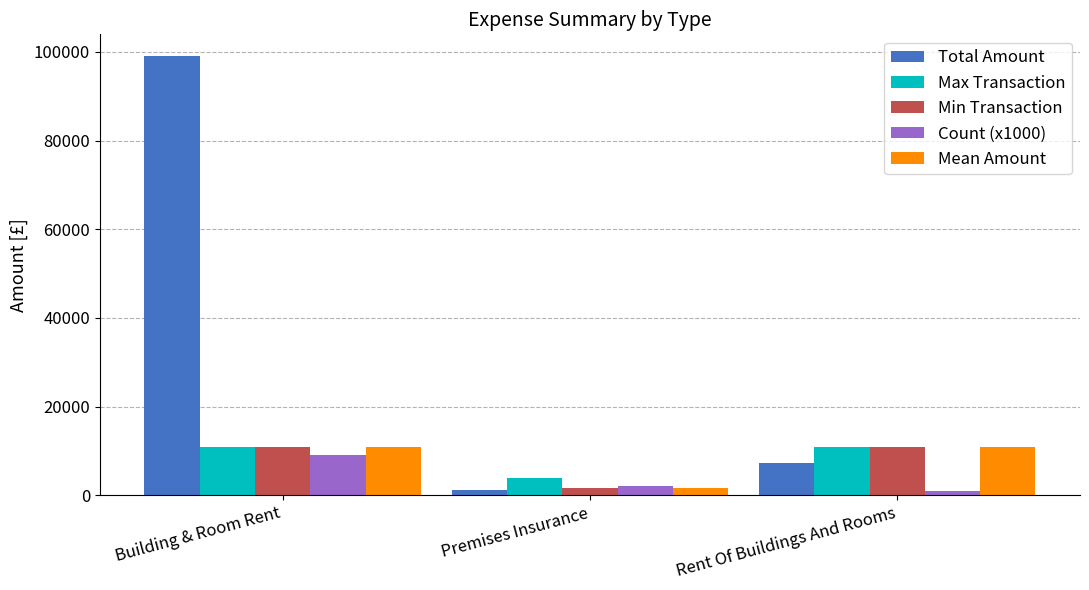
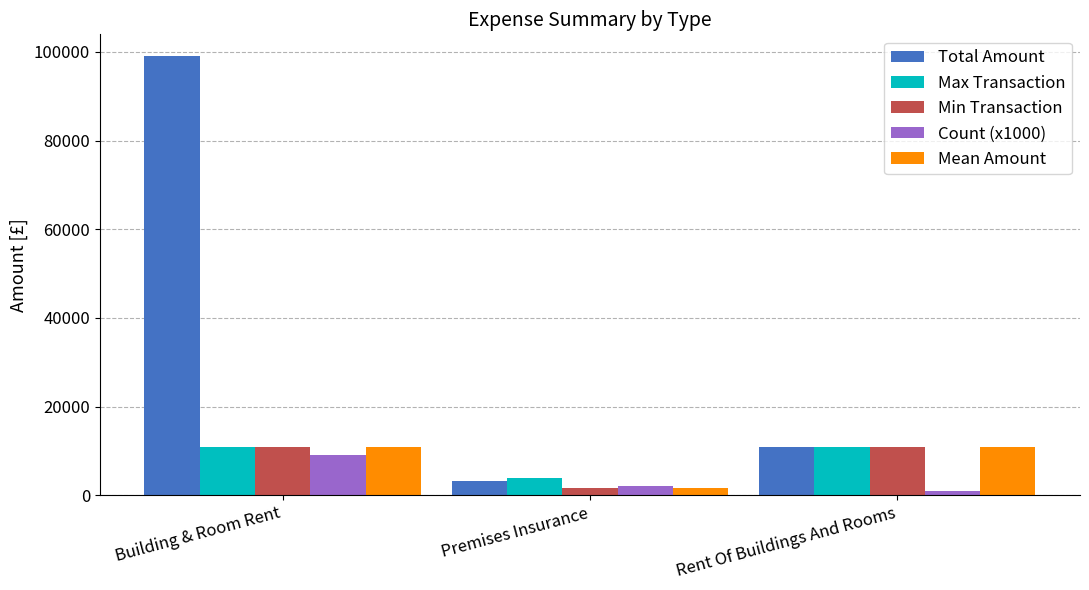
  {
    "Total Amount": {
      "Building & Room Rent": 99000,
-     "Premises Insurance": 1000,
-     "Rent Of Buildings And Rooms": 7000
+     "Premises Insurance": 3000,
+     "Rent Of Buildings And Rooms": 11000
    },
    "Max Transaction": {
      "Building & Room Rent": 11000,
      "Premises Insurance": 4000,
      "Rent Of Buildings And Rooms": 11000
    },
    "Min Transaction": {
      "Building & Room Rent": 11000,
      "Premises Insurance": 2000,
      "Rent Of Buildings And Rooms": 11000
    },
    "Count (x1000)": {
      "Building & Room Rent": 9000,
      "Premises Insurance": 2000,
      "Rent Of Buildings And Rooms": 1000
    },
    "Mean Amount": {
      "Building & Room Rent": 11000,
      "Premises Insurance": 2000,
      "Rent Of Buildings And Rooms": 11000
    }
  }
